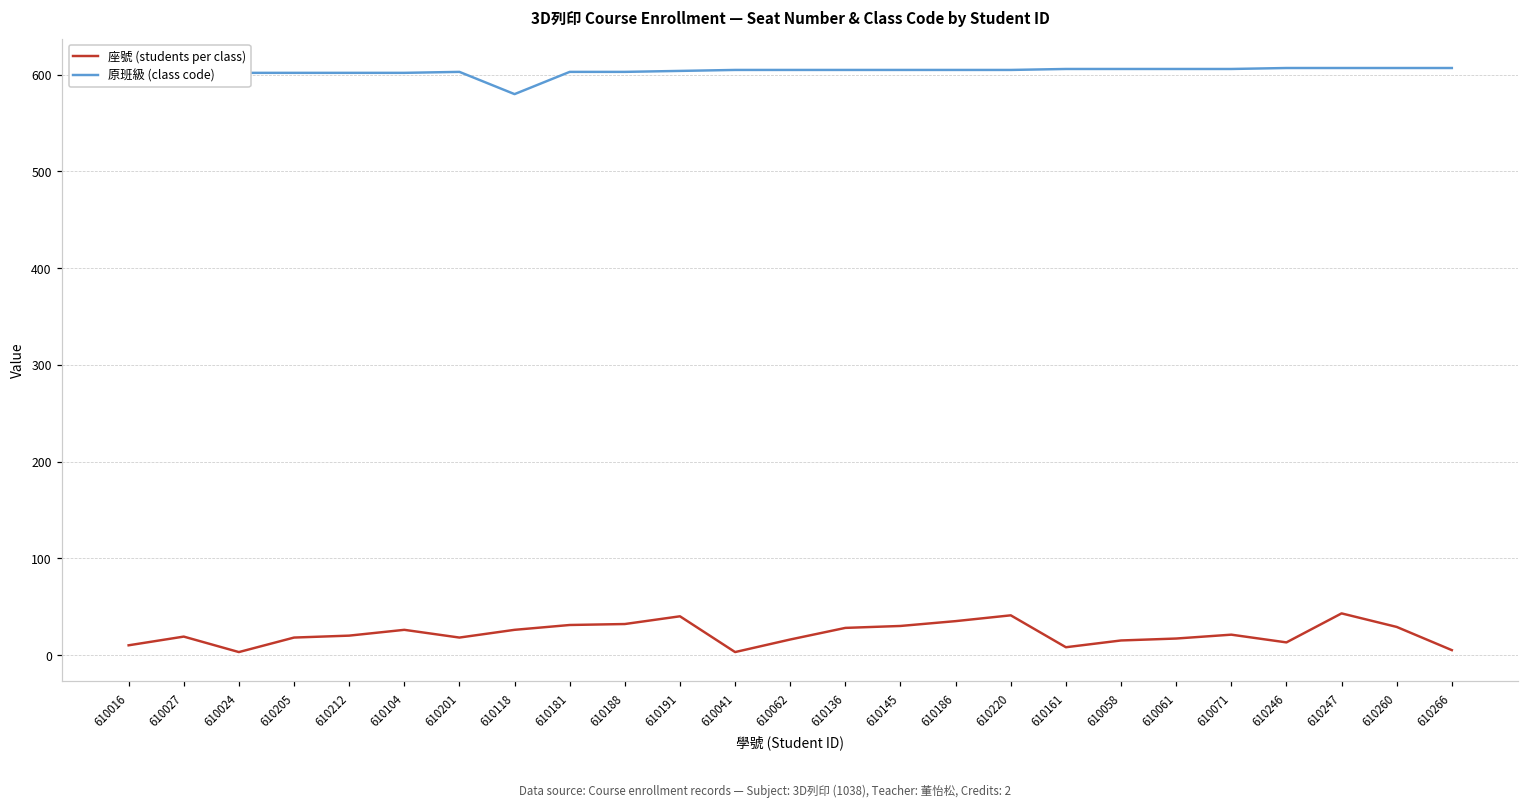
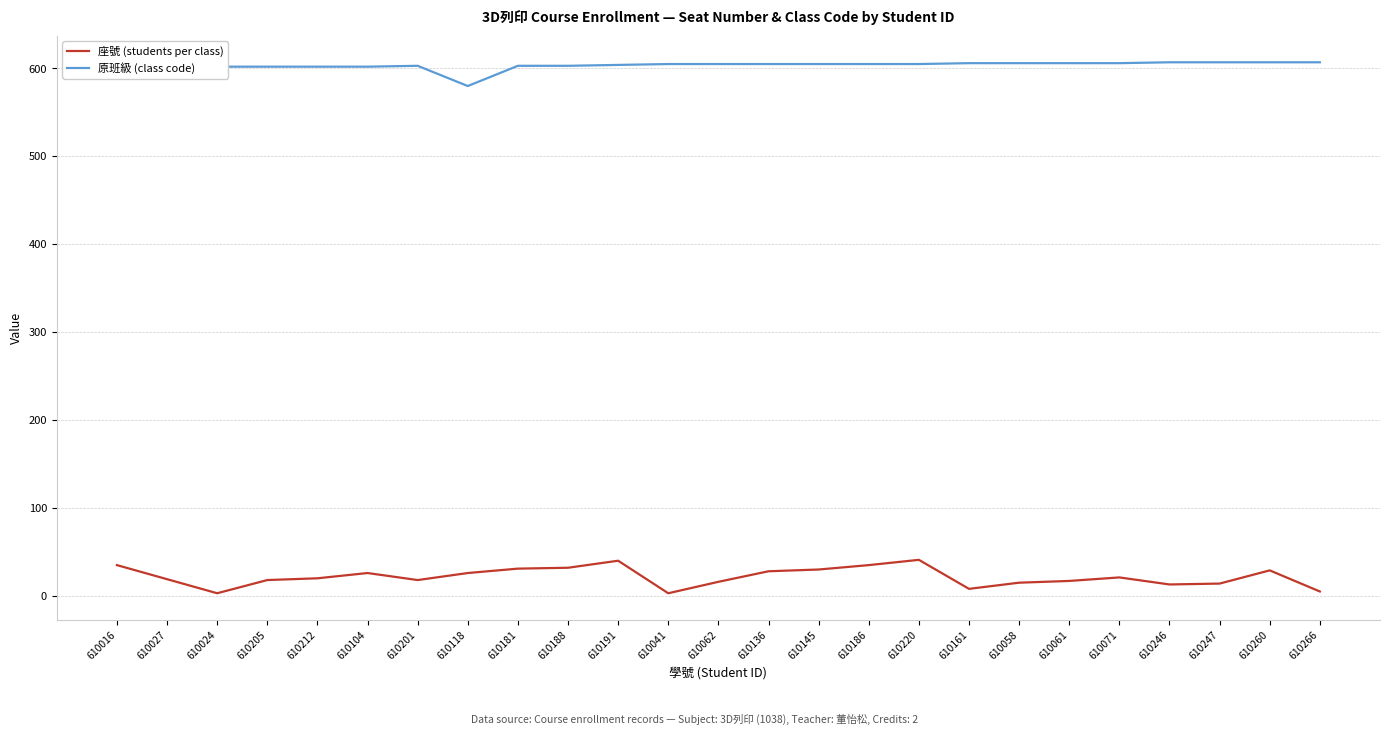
  {
    "座號 (students per class)": {
-     "610016": 10,
+     "610016": 40,
      "610027": 20,
      "610024": 0,
      "610205": 20,
      "610212": 20,
      "610104": 30,
      "610201": 20,
      "610118": 30,
      "610181": 30,
      "610188": 30,
      "610191": 40,
      "610041": 0,
      "610062": 20,
      "610136": 30,
      "610145": 30,
      "610186": 40,
      "610220": 40,
      "610161": 10,
      "610058": 20,
      "610061": 20,
      "610071": 20,
      "610246": 10,
-     "610247": 40,
+     "610247": 10,
      "610260": 30,
      "610266": 10
    },
    "原班級 (class code)": {
      "610205": 600,
      "610212": 600,
      "610104": 600,
      "610201": 600,
      "610118": 580,
      "610181": 600,
      "610188": 600,
      "610191": 600,
      "610041": 610,
      "610062": 610,
      "610136": 610,
      "610145": 610,
      "610186": 610,
      "610220": 610,
      "610161": 610,
      "610058": 610,
      "610061": 610,
      "610071": 610,
      "610246": 610,
      "610247": 610,
      "610260": 610,
      "610266": 610
    }
  }
